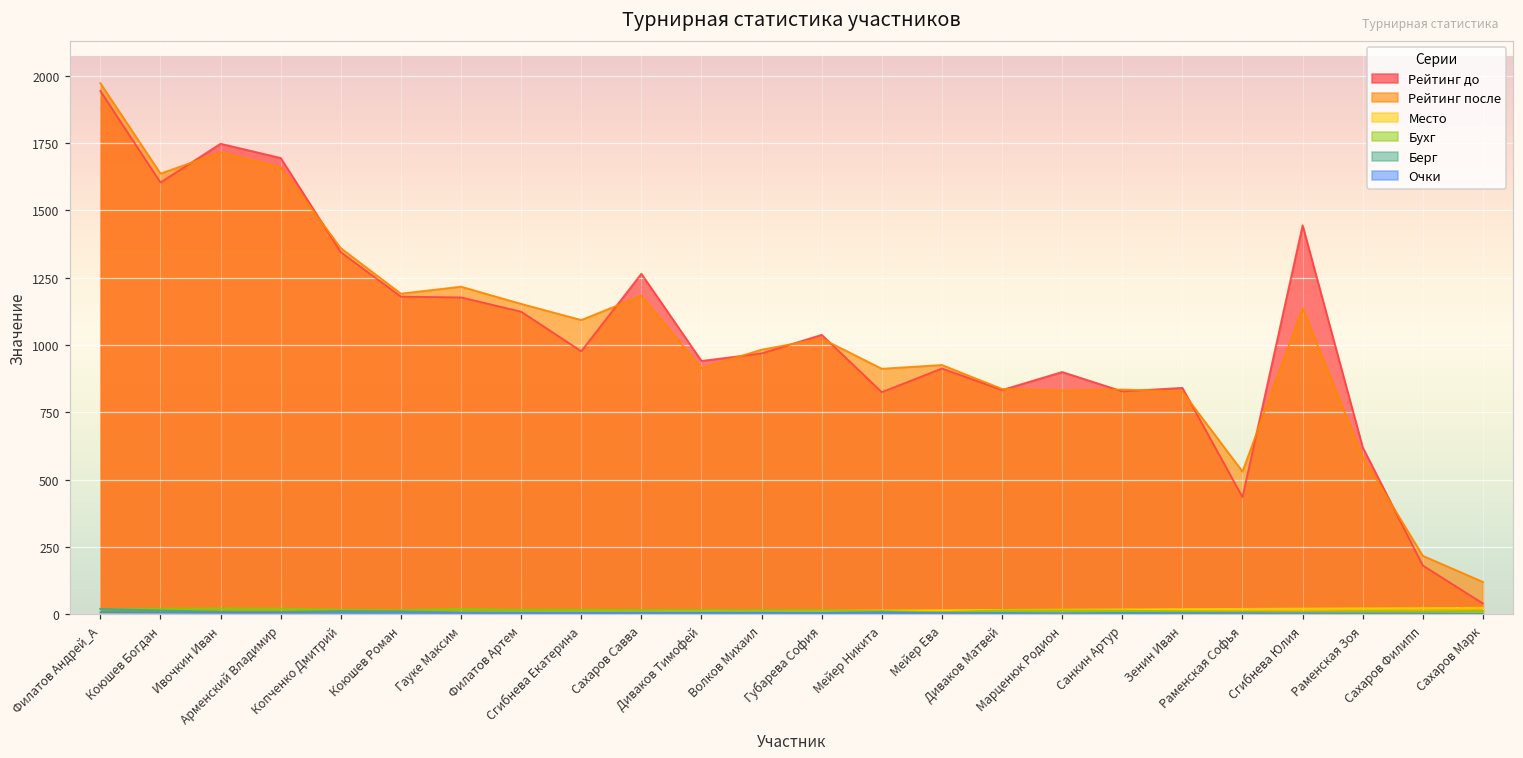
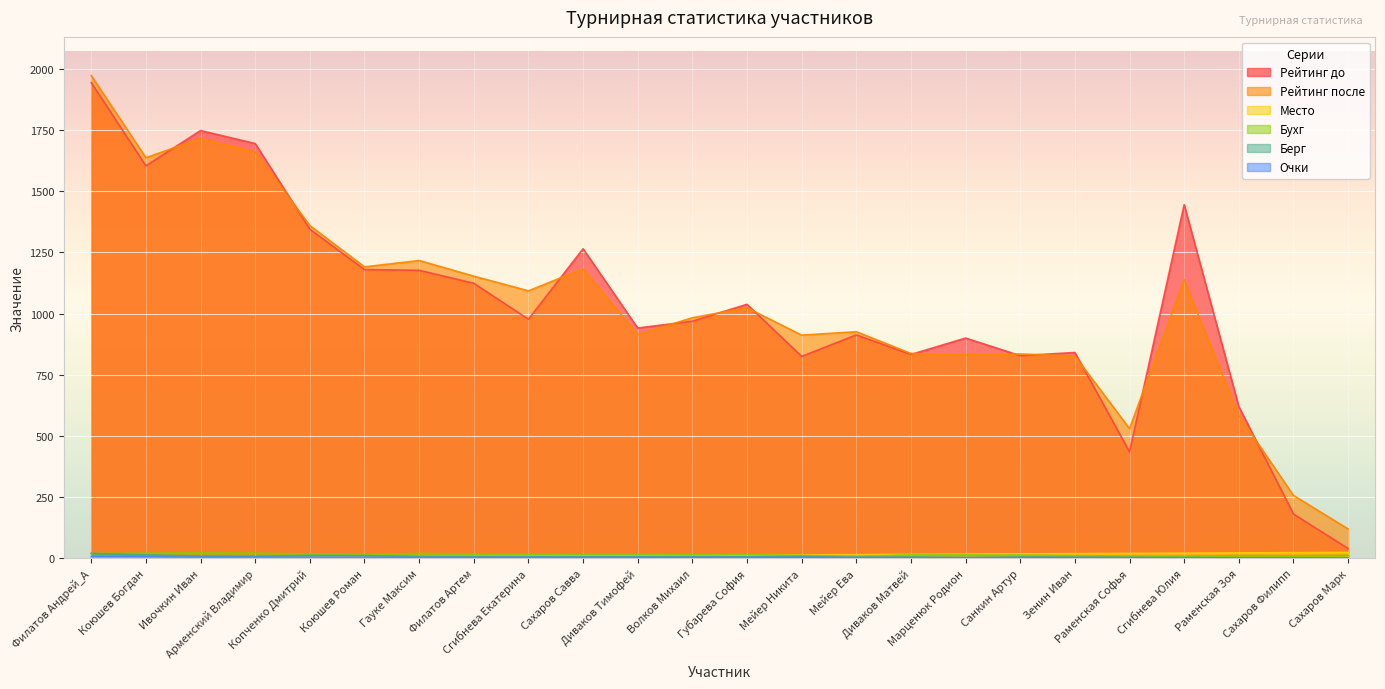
  {
    "Рейтинг до": {
      "Филатов Андрей_А": 1940,
      "Коюшев Богдан": 1600,
      "Ивочкин Иван": 1750,
      "Арменский Владимир": 1700,
      "Копченко Дмитрий": 1350,
      "Коюшев Роман": 1180,
      "Гауке Максим": 1180,
      "Филатов Артем": 1120,
      "Сгибнева Екатерина": 980,
      "Сахаров Савва": 1270,
      "Диваков Тимофей": 940,
      "Волков Михаил": 970,
      "Губарева София": 1040,
      "Мейер Никита": 830,
      "Мейер Ева": 910,
      "Марценюк Родион": 900,
      "Зенин Иван": 840,
      "Раменская Софья": 440,
      "Сгибнева Юлия": 1450,
      "Раменская Зоя": 620,
      "Сахаров Филипп": 180,
      "Сахаров Марк": 40
    },
    "Рейтинг после": {
      "Филатов Андрей_А": 1970,
      "Коюшев Богдан": 1640,
      "Ивочкин Иван": 1720,
      "Арменский Владимир": 1660,
      "Копченко Дмитрий": 1360,
      "Коюшев Роман": 1190,
      "Гауке Максим": 1220,
      "Филатов Артем": 1150,
      "Сгибнева Екатерина": 1090,
      "Сахаров Савва": 1180,
      "Диваков Тимофей": 910,
      "Волков Михаил": 980,
      "Губарева София": 1020,
      "Мейер Никита": 910,
      "Мейер Ева": 930,
      "Марценюк Родион": 830,
      "Зенин Иван": 830,
      "Раменская Софья": 530,
      "Сгибнева Юлия": 1140,
      "Раменская Зоя": 580,
-     "Сахаров Филипп": 220,
+     "Сахаров Филипп": 260,
      "Сахаров Марк": 120
    },
    "Место": {
      "Раменская Софья": 20,
      "Сгибнева Юлия": 20,
      "Раменская Зоя": 20,
      "Сахаров Филипп": 20,
      "Сахаров Марк": 20
    },
    "Бухг": {
      "Ивочкин Иван": 20,
      "Арменский Владимир": 20,
      "Гауке Максим": 20,
      "Сахаров Марк": 10
    }
  }
